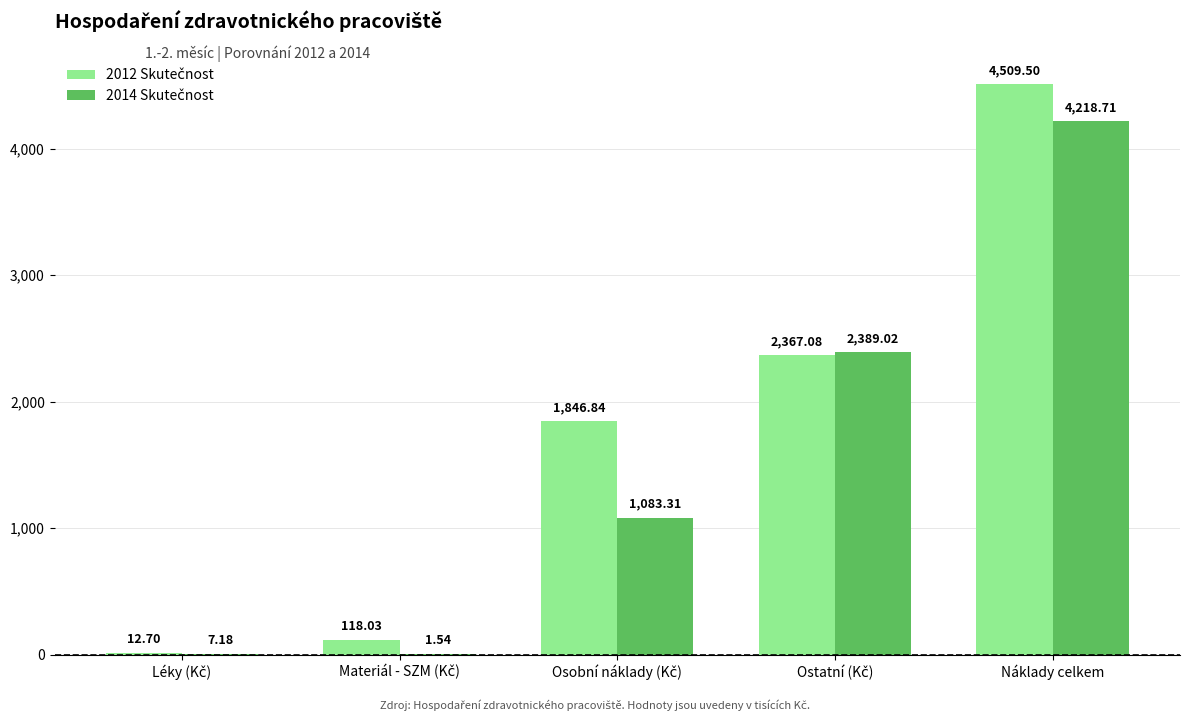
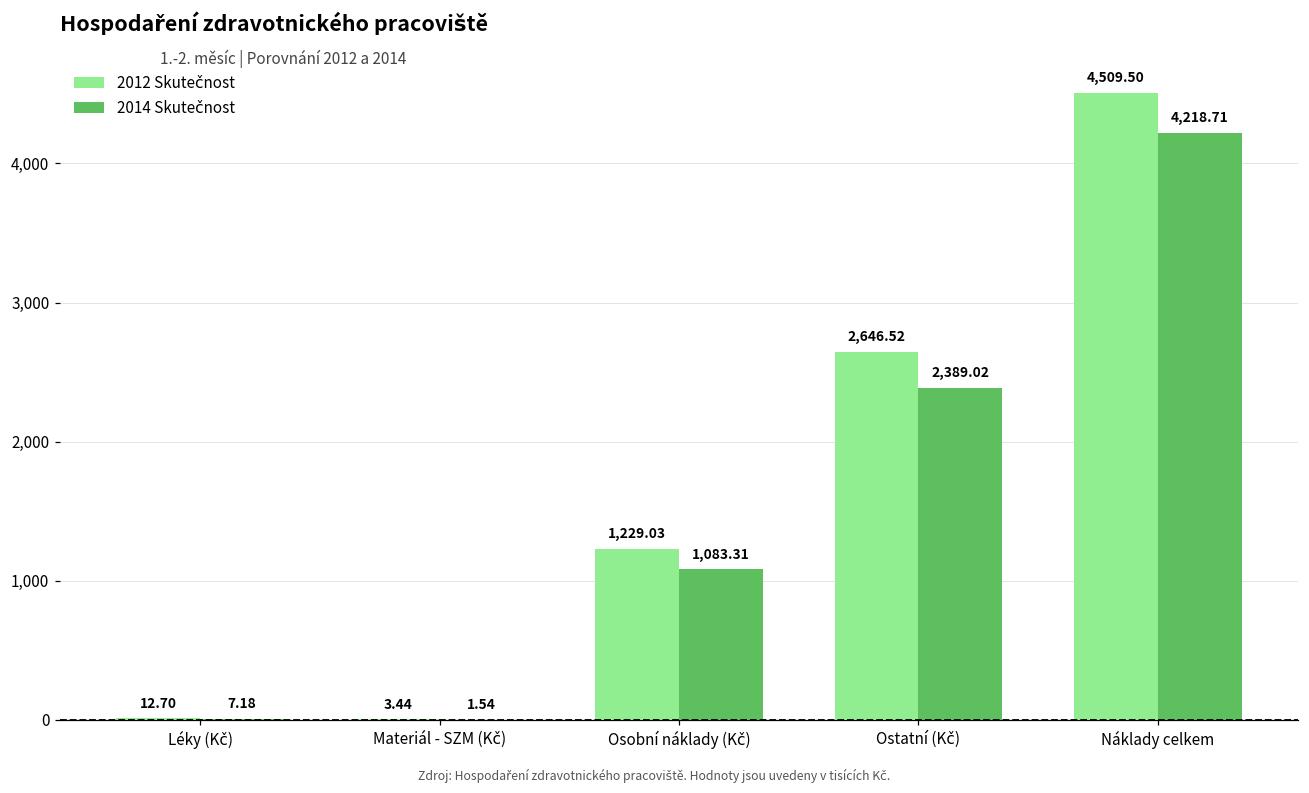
  {
    "2012 Skutečnost": {
      "Léky (Kč)": "12.70",
-     "Materiál - SZM (Kč)": "118.03",
-     "Osobní náklady (Kč)": "1,846.84",
-     "Ostatní (Kč)": "2,367.08",
+     "Materiál - SZM (Kč)": "3.44",
+     "Osobní náklady (Kč)": "1,229.03",
+     "Ostatní (Kč)": "2,646.52",
      "Náklady celkem": "4,509.50"
    },
    "2014 Skutečnost": {
      "Léky (Kč)": "7.18",
      "Materiál - SZM (Kč)": "1.54",
      "Osobní náklady (Kč)": "1,083.31",
      "Ostatní (Kč)": "2,389.02",
      "Náklady celkem": "4,218.71"
    }
  }
